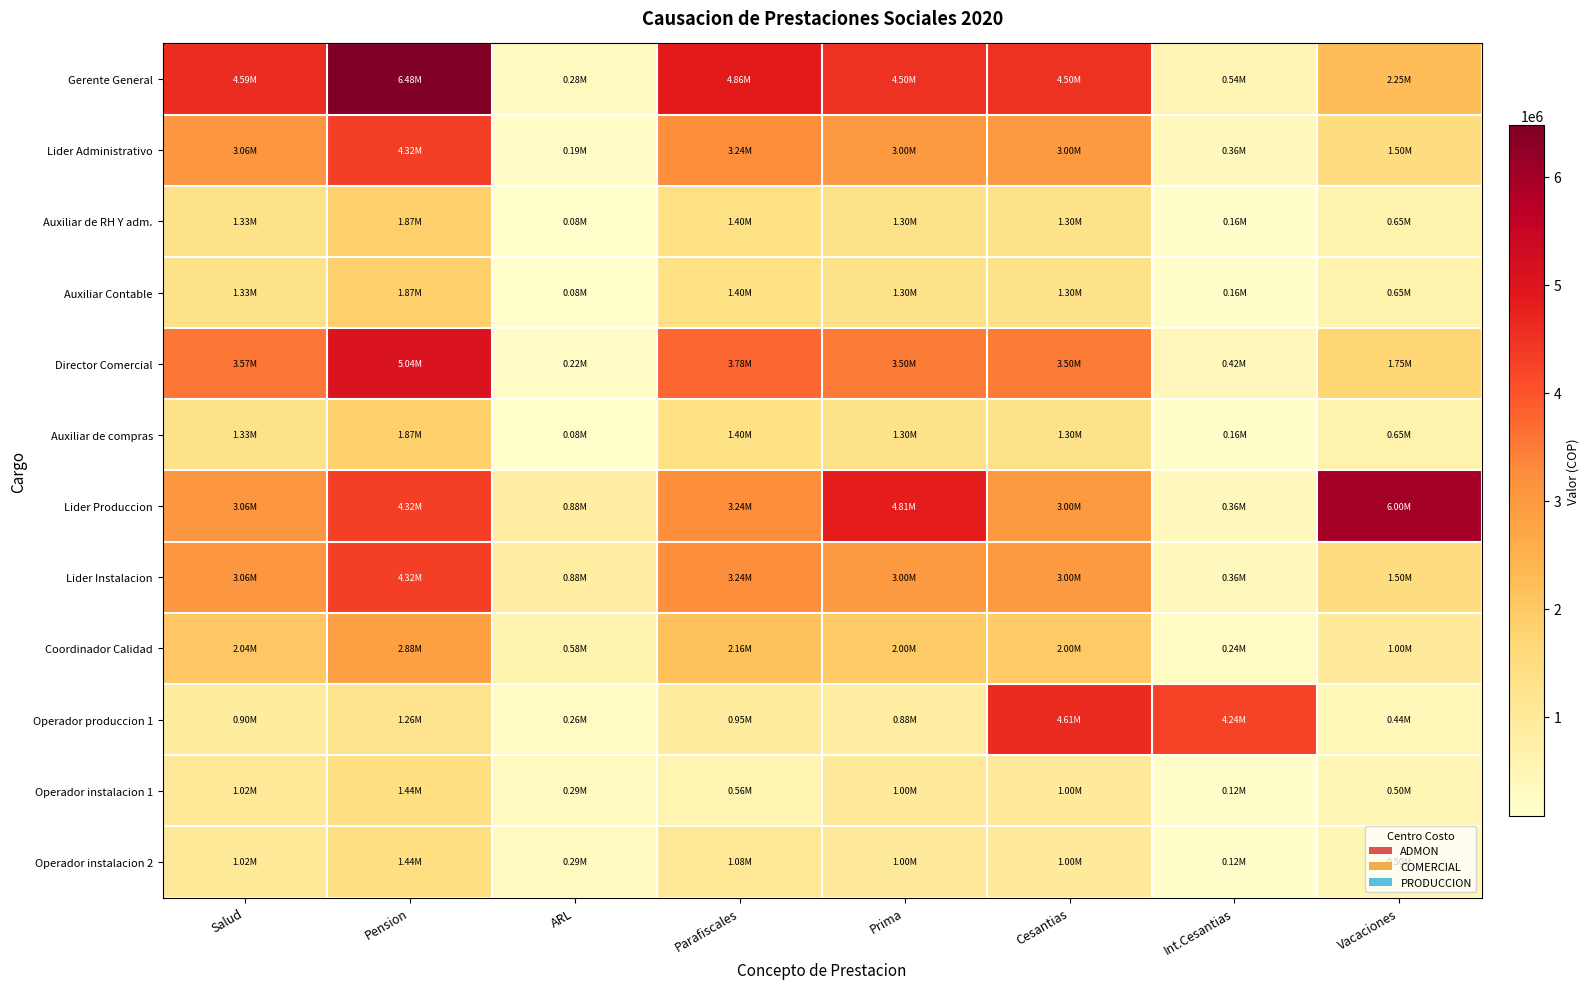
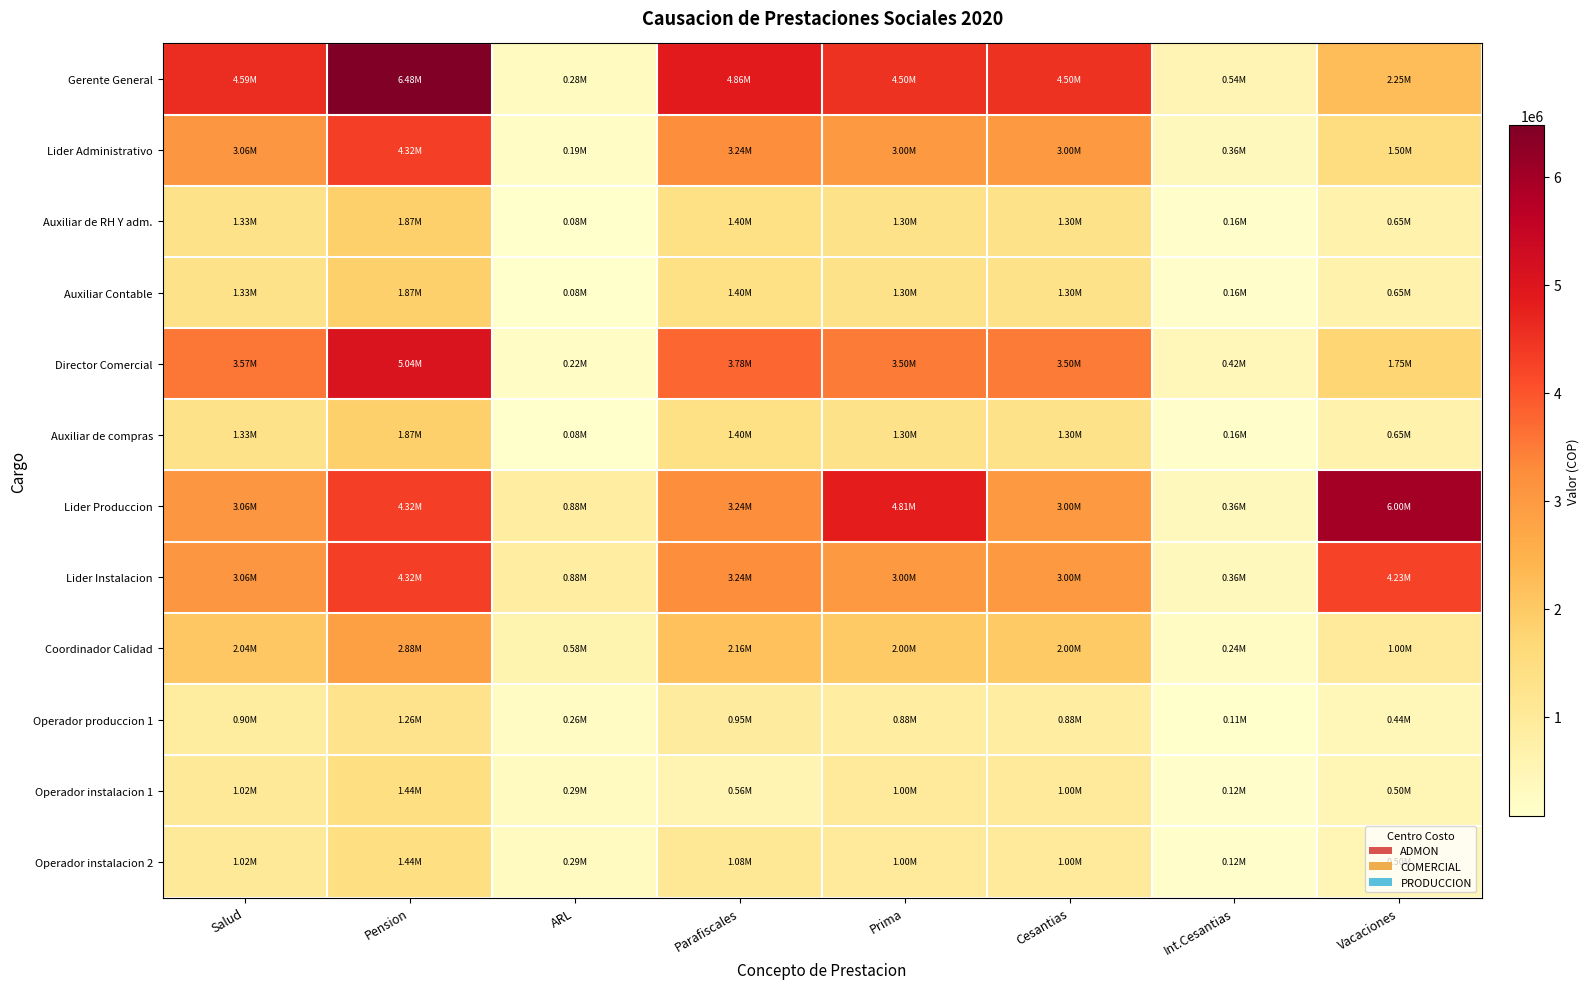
  {
    "Gerente General": {
      "Salud": "4.59M",
      "Pension": "6.48M",
      "ARL": "0.28M",
      "Parafiscales": "4.86M",
      "Prima": "4.50M",
      "Cesantias": "4.50M",
      "Int.Cesantias": "0.54M",
      "Vacaciones": "2.25M"
    },
    "Lider Administrativo": {
      "Salud": "3.06M",
      "Pension": "4.32M",
      "ARL": "0.19M",
      "Parafiscales": "3.24M",
      "Prima": "3.00M",
      "Cesantias": "3.00M",
      "Int.Cesantias": "0.36M",
      "Vacaciones": "1.50M"
    },
    "Auxiliar de RH Y adm.": {
      "Salud": "1.33M",
      "Pension": "1.87M",
      "ARL": "0.08M",
      "Parafiscales": "1.40M",
      "Prima": "1.30M",
      "Cesantias": "1.30M",
      "Int.Cesantias": "0.16M",
      "Vacaciones": "0.65M"
    },
    "Auxiliar Contable": {
      "Salud": "1.33M",
      "Pension": "1.87M",
      "ARL": "0.08M",
      "Parafiscales": "1.40M",
      "Prima": "1.30M",
      "Cesantias": "1.30M",
      "Int.Cesantias": "0.16M",
      "Vacaciones": "0.65M"
    },
    "Director Comercial": {
      "Salud": "3.57M",
      "Pension": "5.04M",
      "ARL": "0.22M",
      "Parafiscales": "3.78M",
      "Prima": "3.50M",
      "Cesantias": "3.50M",
      "Int.Cesantias": "0.42M",
      "Vacaciones": "1.75M"
    },
    "Auxiliar de compras": {
      "Salud": "1.33M",
      "Pension": "1.87M",
      "ARL": "0.08M",
      "Parafiscales": "1.40M",
      "Prima": "1.30M",
      "Cesantias": "1.30M",
      "Int.Cesantias": "0.16M",
      "Vacaciones": "0.65M"
    },
    "Lider Produccion": {
      "Salud": "3.06M",
      "Pension": "4.32M",
      "ARL": "0.88M",
      "Parafiscales": "3.24M",
      "Prima": "4.81M",
      "Cesantias": "3.00M",
      "Int.Cesantias": "0.36M",
      "Vacaciones": "6.00M"
    },
    "Lider Instalacion": {
      "Salud": "3.06M",
      "Pension": "4.32M",
      "ARL": "0.88M",
      "Parafiscales": "3.24M",
      "Prima": "3.00M",
      "Cesantias": "3.00M",
      "Int.Cesantias": "0.36M",
-     "Vacaciones": "1.50M"
+     "Vacaciones": "4.23M"
    },
    "Coordinador Calidad": {
      "Salud": "2.04M",
      "Pension": "2.88M",
      "ARL": "0.58M",
      "Parafiscales": "2.16M",
      "Prima": "2.00M",
      "Cesantias": "2.00M",
      "Int.Cesantias": "0.24M",
      "Vacaciones": "1.00M"
    },
    "Operador produccion 1": {
      "Salud": "0.90M",
      "Pension": "1.26M",
      "ARL": "0.26M",
      "Parafiscales": "0.95M",
      "Prima": "0.88M",
-     "Cesantias": "4.61M",
-     "Int.Cesantias": "4.24M",
+     "Cesantias": "0.88M",
+     "Int.Cesantias": "0.11M",
      "Vacaciones": "0.44M"
    },
    "Operador instalacion 1": {
      "Salud": "1.02M",
      "Pension": "1.44M",
      "ARL": "0.29M",
      "Parafiscales": "0.56M",
      "Prima": "1.00M",
      "Cesantias": "1.00M",
      "Int.Cesantias": "0.12M",
      "Vacaciones": "0.50M"
    },
    "Operador instalacion 2": {
      "Salud": "1.02M",
      "Pension": "1.44M",
      "ARL": "0.29M",
      "Parafiscales": "1.08M",
      "Prima": "1.00M",
      "Cesantias": "1.00M",
      "Int.Cesantias": "0.12M"
    }
  }
